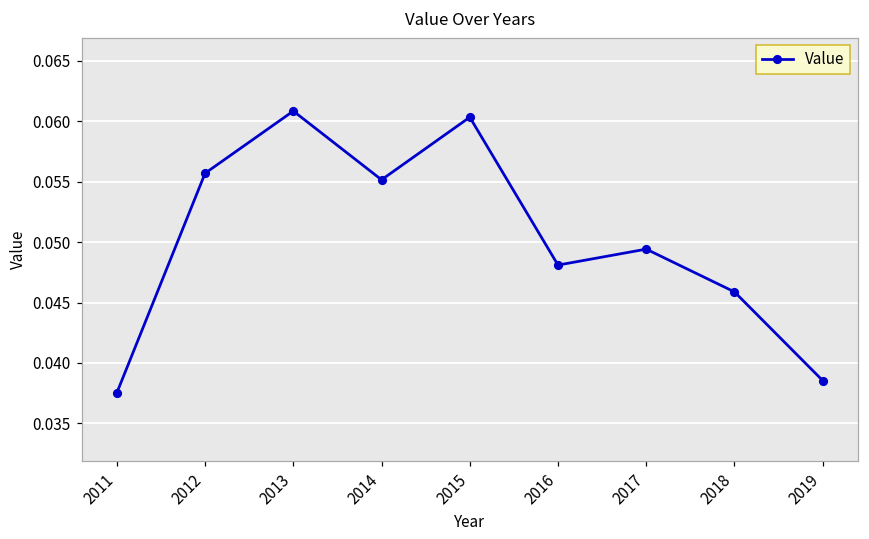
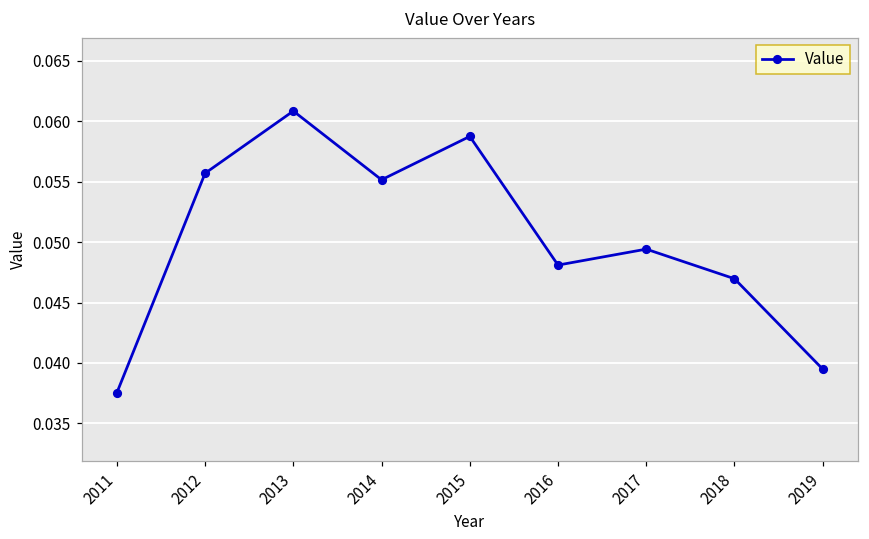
  {
    "2011": 0.0375,
    "2012": 0.0557,
    "2013": 0.0609,
    "2014": 0.0552,
-   "2015": 0.0603,
+   "2015": 0.0588,
    "2016": 0.0481,
    "2017": 0.0494,
-   "2018": 0.0459,
-   "2019": 0.0385
+   "2018": 0.0470,
+   "2019": 0.0395
  }
